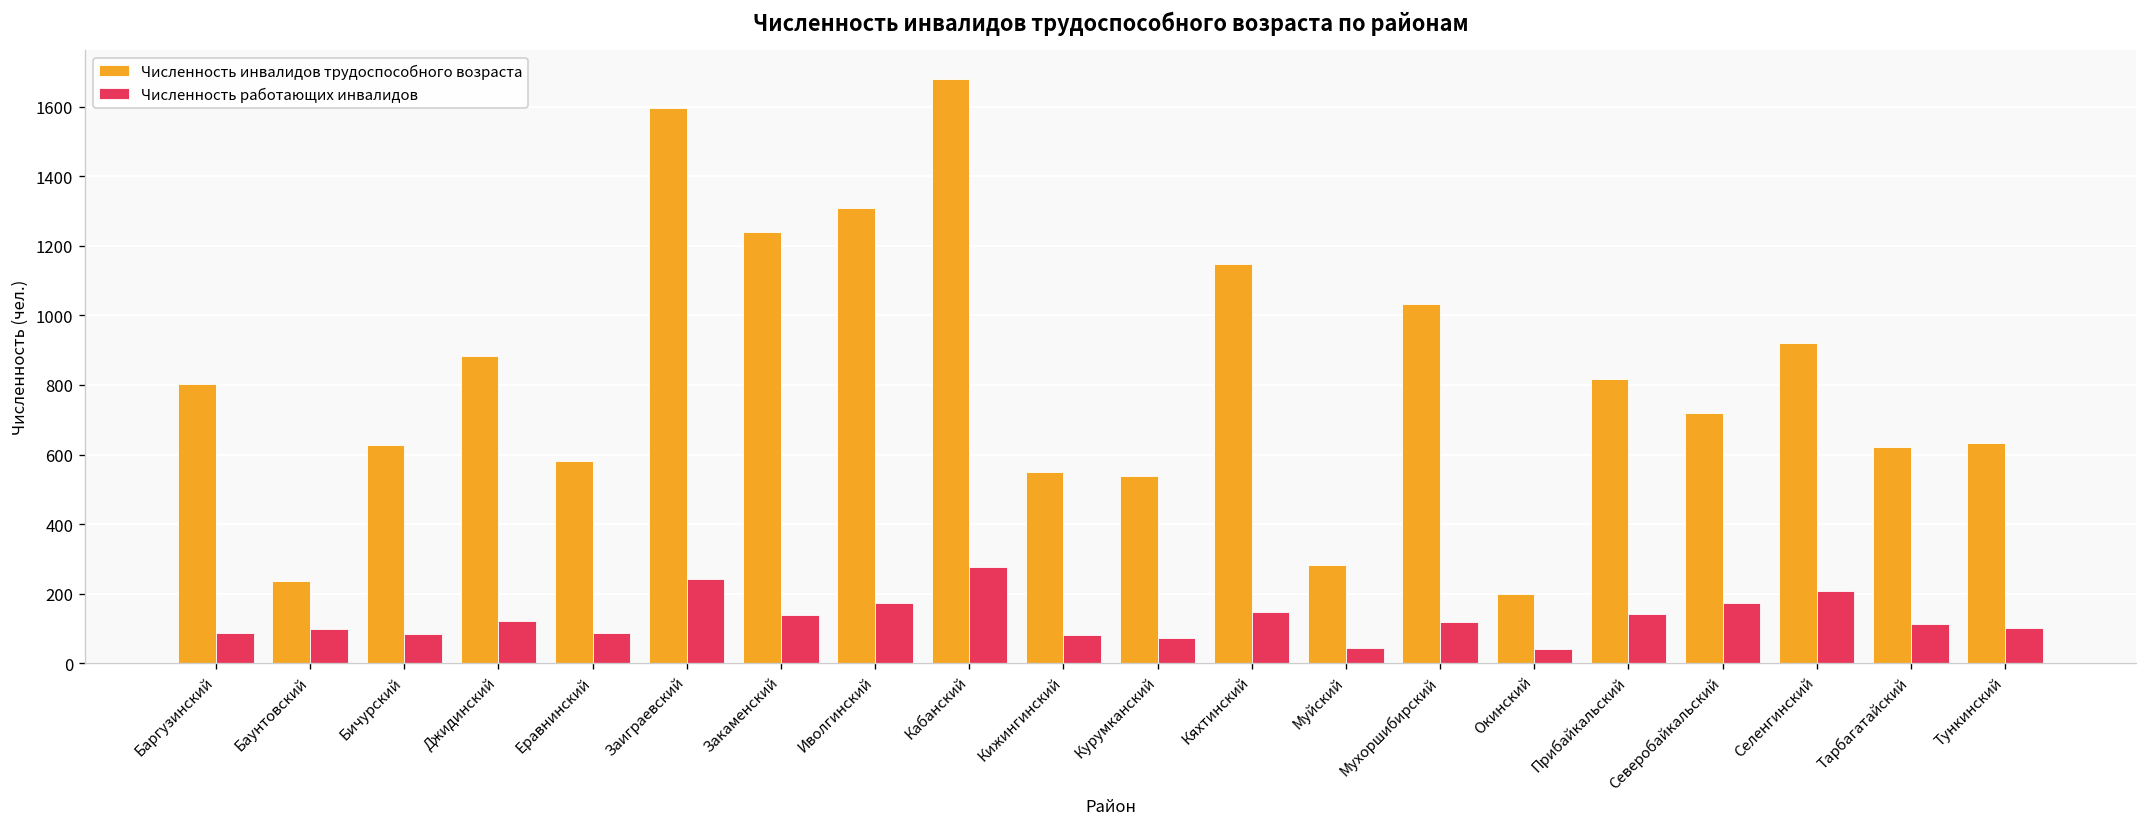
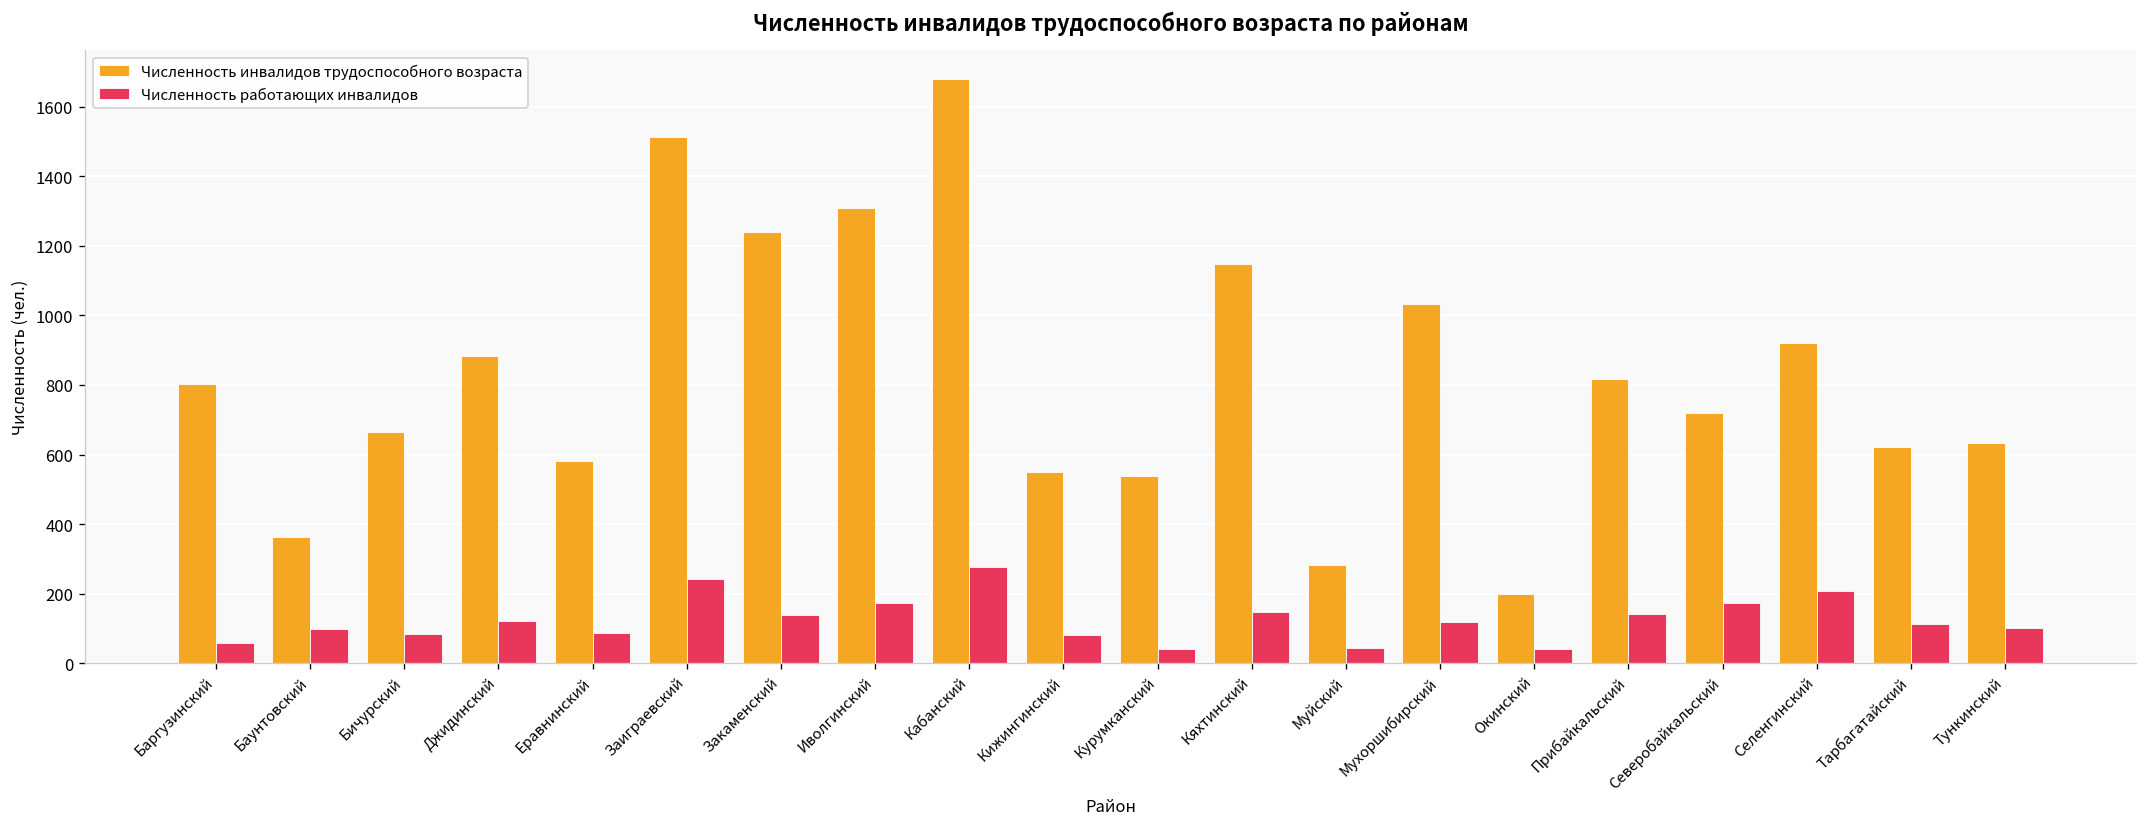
  {
    "Численность инвалидов трудоспособного возраста": {
      "Баргузинский": 800,
-     "Баунтовский": 240,
-     "Бичурский": 630,
+     "Баунтовский": 360,
+     "Бичурский": 660,
      "Джидинский": 880,
      "Еравнинский": 580,
-     "Заиграевский": 1600,
+     "Заиграевский": 1510,
      "Закаменский": 1240,
      "Иволгинский": 1310,
      "Кабанский": 1680,
      "Кижингинский": 550,
      "Курумканский": 540,
      "Кяхтинский": 1150,
      "Муйский": 280,
      "Мухоршибирский": 1030,
      "Окинский": 200,
      "Прибайкальский": 820,
      "Северобайкальский": 720,
      "Селенгинский": 920,
      "Тарбагатайский": 620,
      "Тункинский": 630
    },
    "Численность работающих инвалидов": {
-     "Баргузинский": 90,
+     "Баргузинский": 60,
      "Баунтовский": 100,
      "Бичурский": 80,
      "Джидинский": 120,
      "Еравнинский": 90,
      "Заиграевский": 240,
      "Закаменский": 140,
      "Иволгинский": 170,
      "Кабанский": 280,
      "Кижингинский": 80,
-     "Курумканский": 70,
+     "Курумканский": 40,
      "Кяхтинский": 150,
      "Муйский": 40,
      "Мухоршибирский": 120,
      "Окинский": 40,
      "Прибайкальский": 140,
      "Северобайкальский": 170,
      "Селенгинский": 210,
      "Тарбагатайский": 110,
      "Тункинский": 100
    }
  }
